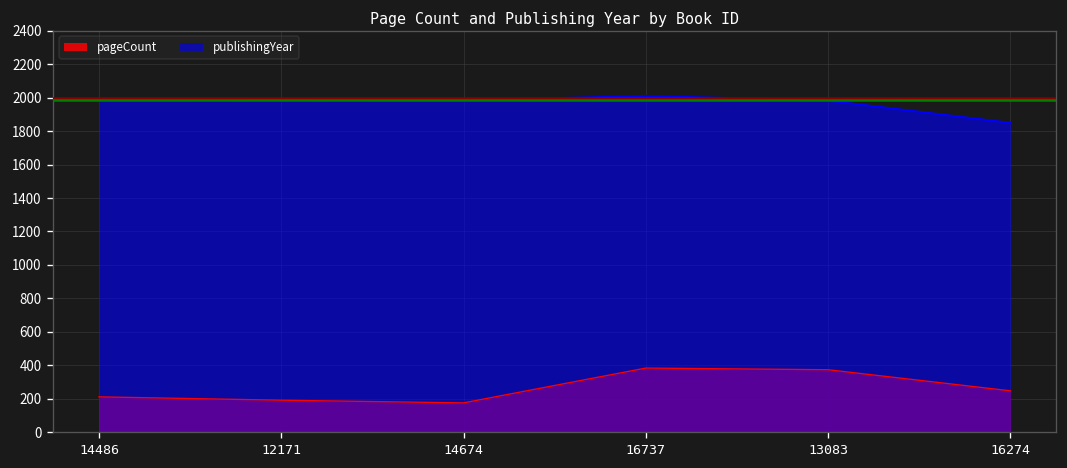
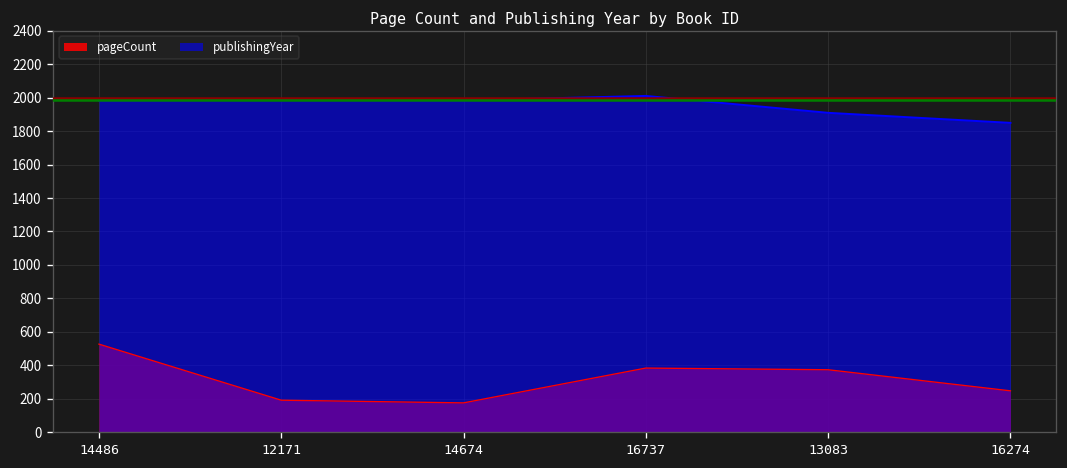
  {
    "pageCount": {
-     "14486": 210,
+     "14486": 530,
      "12171": 190,
      "14674": 180,
      "16737": 380,
      "13083": 370,
      "16274": 250
    },
    "publishingYear": {
      "14486": 1980,
      "12171": 1990,
      "14674": 1980,
      "16737": 2010,
-     "13083": 1980,
+     "13083": 1910,
      "16274": 1850
    }
  }
